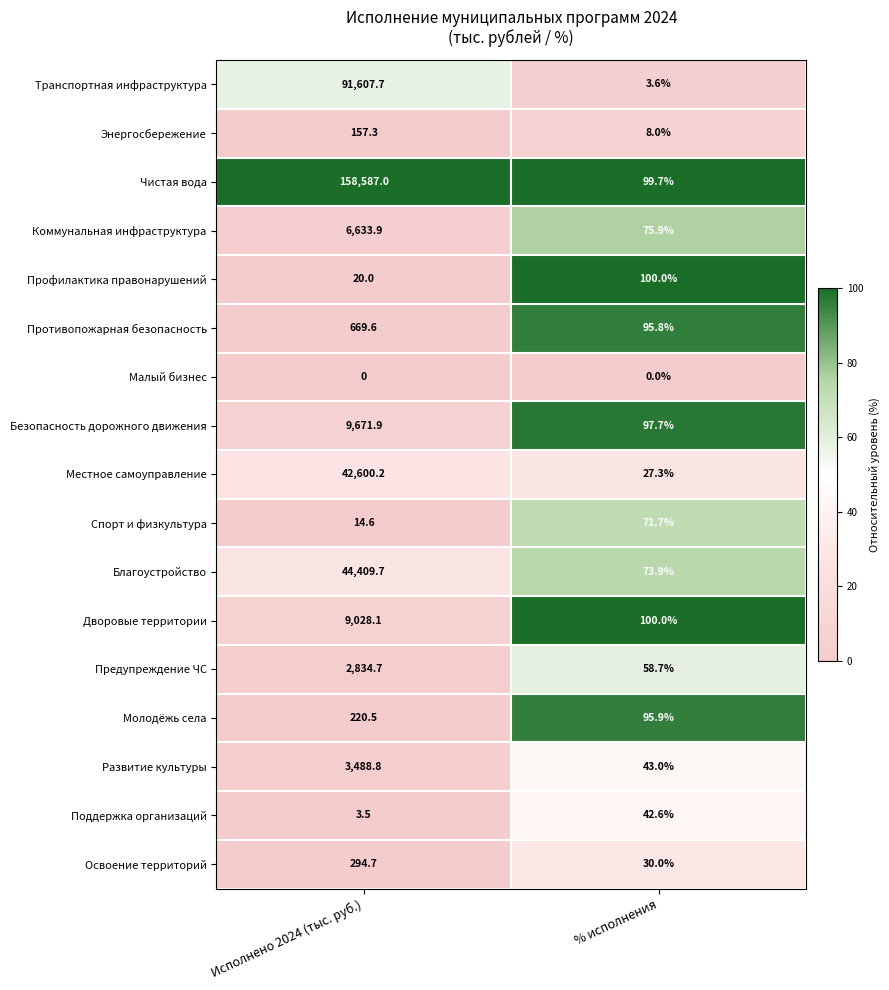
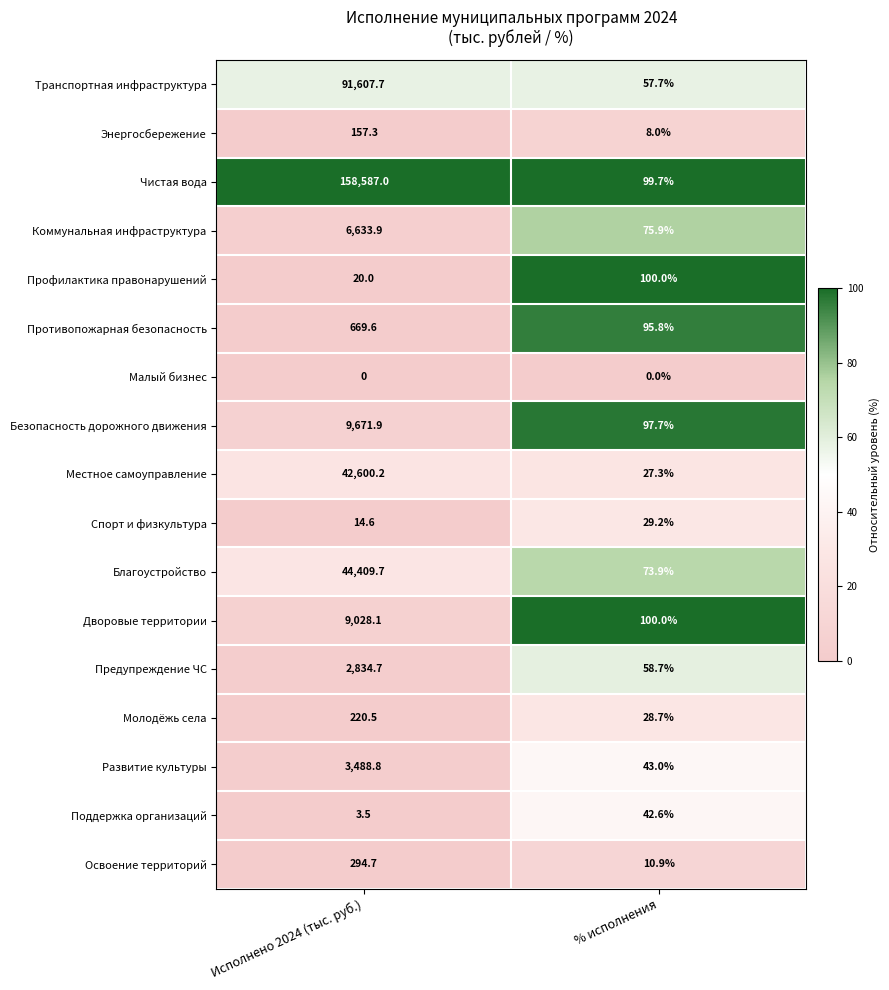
  {
    "Транспортная инфраструктура": {
      "Исполнено 2024 (тыс. руб.)": "91,607.7",
-     "% исполнения": "3.6%"
+     "% исполнения": "57.7%"
    },
    "Энергосбережение": {
      "Исполнено 2024 (тыс. руб.)": "157.3",
      "% исполнения": "8.0%"
    },
    "Чистая вода": {
      "Исполнено 2024 (тыс. руб.)": "158,587.0",
      "% исполнения": "99.7%"
    },
    "Коммунальная инфраструктура": {
      "Исполнено 2024 (тыс. руб.)": "6,633.9",
      "% исполнения": "75.9%"
    },
    "Профилактика правонарушений": {
      "Исполнено 2024 (тыс. руб.)": "20.0",
      "% исполнения": "100.0%"
    },
    "Противопожарная безопасность": {
      "Исполнено 2024 (тыс. руб.)": "669.6",
      "% исполнения": "95.8%"
    },
    "Малый бизнес": {
      "Исполнено 2024 (тыс. руб.)": "0",
      "% исполнения": "0.0%"
    },
    "Безопасность дорожного движения": {
      "Исполнено 2024 (тыс. руб.)": "9,671.9",
      "% исполнения": "97.7%"
    },
    "Местное самоуправление": {
      "Исполнено 2024 (тыс. руб.)": "42,600.2",
      "% исполнения": "27.3%"
    },
    "Спорт и физкультура": {
      "Исполнено 2024 (тыс. руб.)": "14.6",
-     "% исполнения": "71.7%"
+     "% исполнения": "29.2%"
    },
    "Благоустройство": {
      "Исполнено 2024 (тыс. руб.)": "44,409.7",
      "% исполнения": "73.9%"
    },
    "Дворовые территории": {
      "Исполнено 2024 (тыс. руб.)": "9,028.1",
      "% исполнения": "100.0%"
    },
    "Предупреждение ЧС": {
      "Исполнено 2024 (тыс. руб.)": "2,834.7",
      "% исполнения": "58.7%"
    },
    "Молодёжь села": {
      "Исполнено 2024 (тыс. руб.)": "220.5",
-     "% исполнения": "95.9%"
+     "% исполнения": "28.7%"
    },
    "Развитие культуры": {
      "Исполнено 2024 (тыс. руб.)": "3,488.8",
      "% исполнения": "43.0%"
    },
    "Поддержка организаций": {
      "Исполнено 2024 (тыс. руб.)": "3.5",
      "% исполнения": "42.6%"
    },
    "Освоение территорий": {
      "Исполнено 2024 (тыс. руб.)": "294.7",
-     "% исполнения": "30.0%"
+     "% исполнения": "10.9%"
    }
  }
